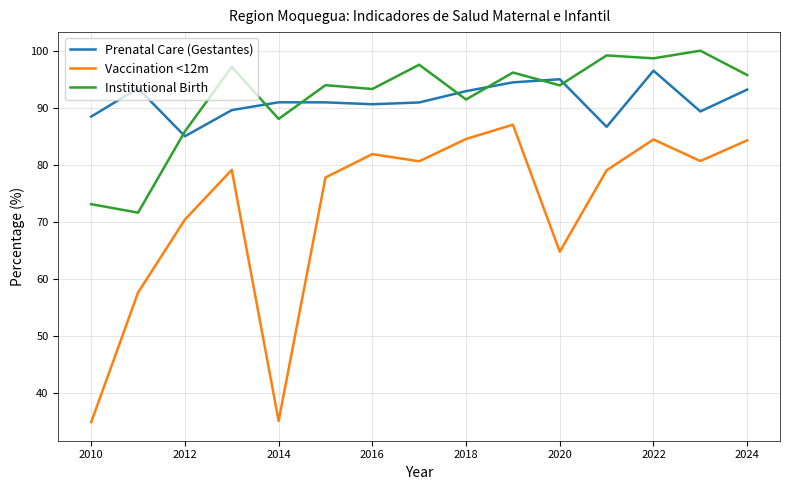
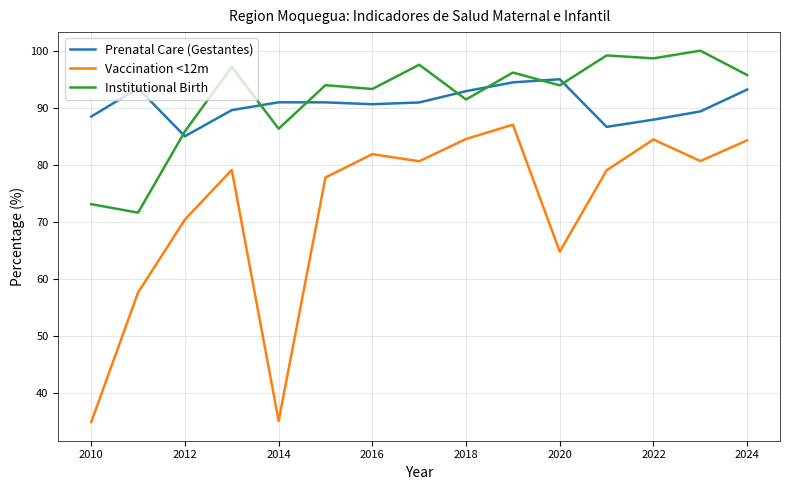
  {
    "Prenatal Care (Gestantes)": {
      "2010": 88,
      "2012": 85,
      "2014": 91,
      "2016": 91,
      "2018": 93,
      "2020": 95,
-     "2022": 97,
+     "2022": 88,
      "2024": 93
    },
    "Vaccination <12m": {
      "2010": 35,
      "2012": 70,
      "2014": 35,
      "2016": 82,
      "2018": 85,
      "2020": 65,
      "2022": 84,
      "2024": 84
    },
    "Institutional Birth": {
      "2010": 73,
      "2012": 86,
-     "2014": 88,
+     "2014": 86,
      "2016": 93,
      "2018": 91,
      "2020": 94,
      "2022": 99,
      "2024": 96
    }
  }
